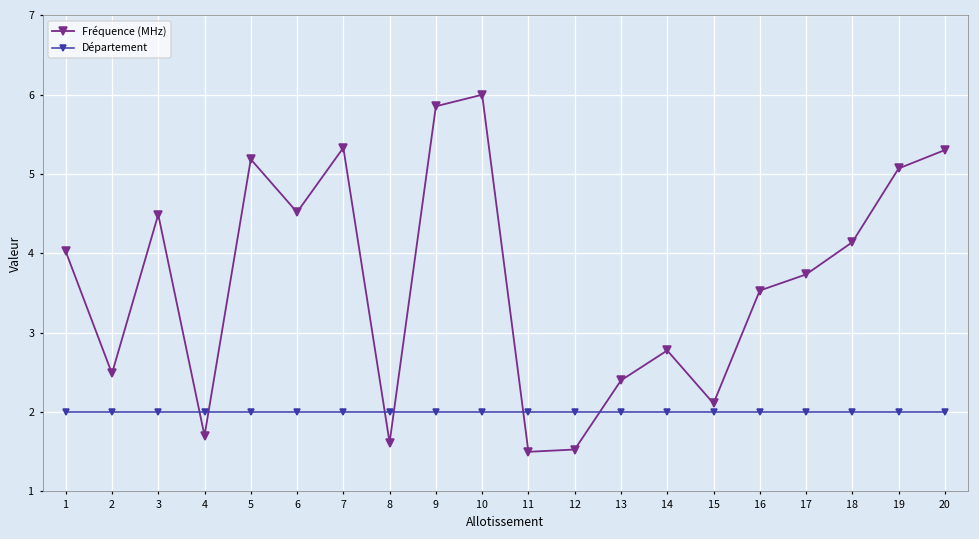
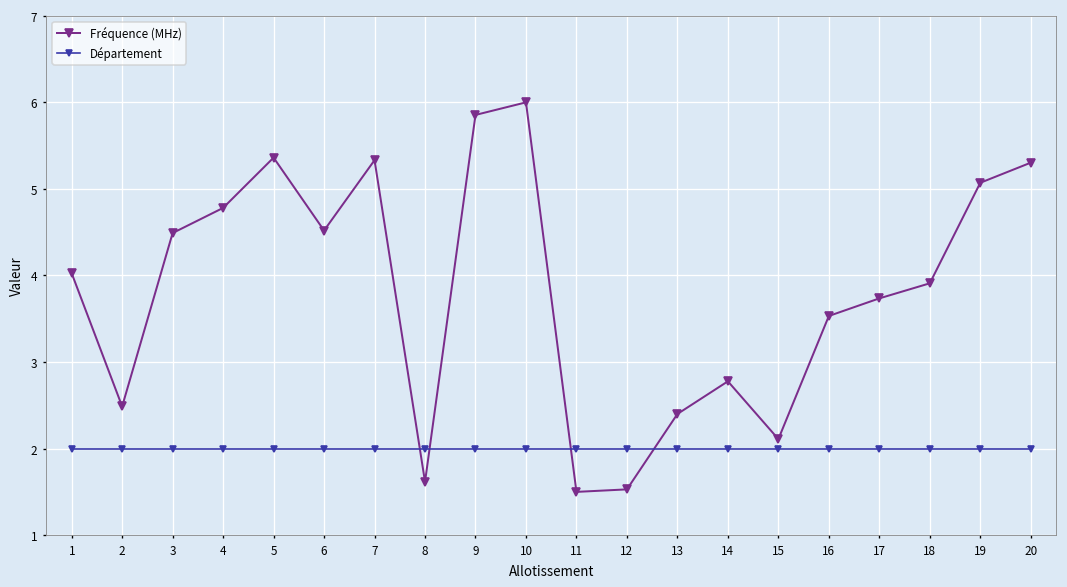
  {
    "Fréquence (MHz)": {
      "1": 4.0,
      "2": 2.5,
      "3": 4.5,
-     "4": 1.7,
-     "5": 5.2,
+     "4": 4.8,
+     "5": 5.4,
      "6": 4.5,
      "7": 5.3,
      "8": 1.6,
      "9": 5.9,
      "10": 6.0,
      "11": 1.5,
      "12": 1.5,
      "13": 2.4,
      "14": 2.8,
      "15": 2.1,
      "16": 3.5,
      "17": 3.7,
-     "18": 4.1,
+     "18": 3.9,
      "19": 5.1,
      "20": 5.3
    },
    "Département": {
      "1": 2.0,
      "2": 2.0,
      "3": 2.0,
      "4": 2.0,
      "5": 2.0,
      "6": 2.0,
      "7": 2.0,
      "8": 2.0,
      "9": 2.0,
      "10": 2.0,
      "11": 2.0,
      "12": 2.0,
      "13": 2.0,
      "14": 2.0,
      "15": 2.0,
      "16": 2.0,
      "17": 2.0,
      "18": 2.0,
      "19": 2.0,
      "20": 2.0
    }
  }
